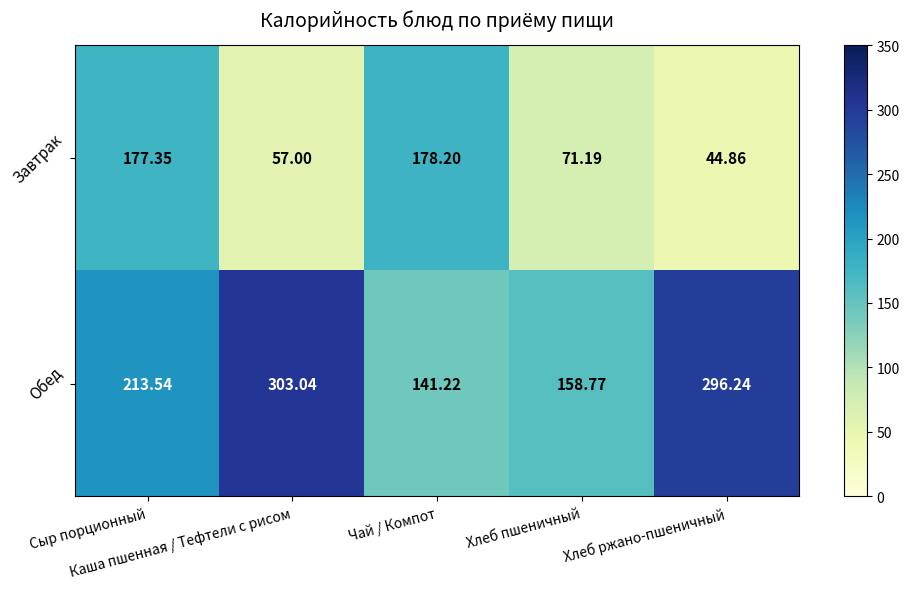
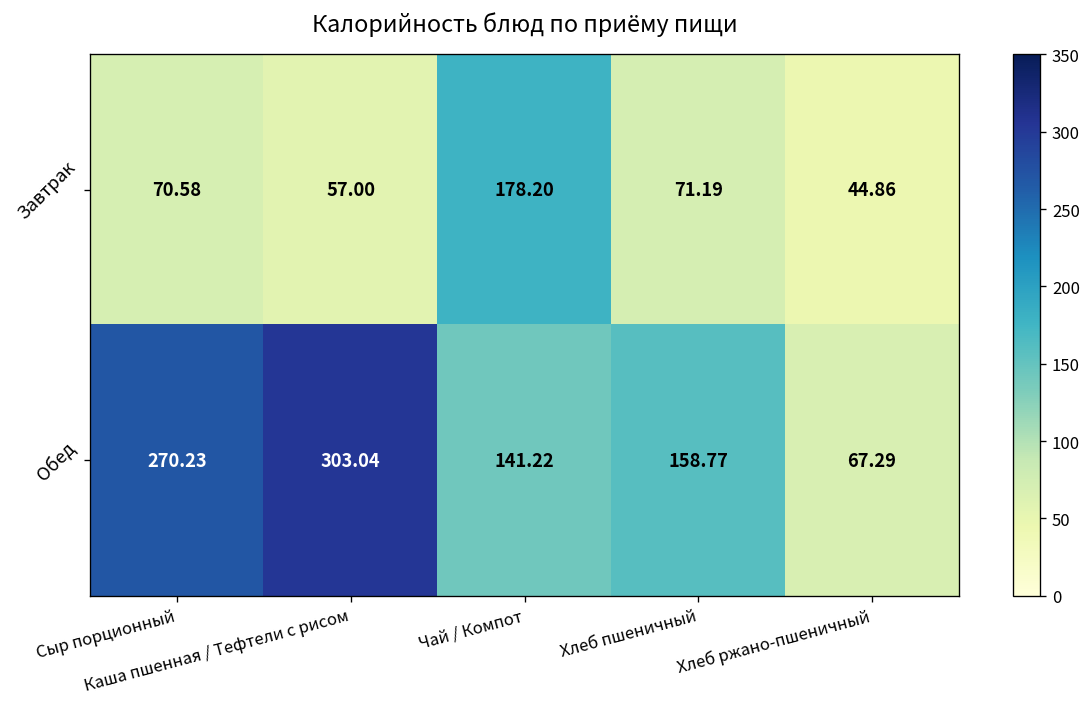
  {
    "Завтрак": {
-     "Сыр порционный": 177.35,
+     "Сыр порционный": 70.58,
      "Каша пшенная / Тефтели с рисом": 57.00,
      "Чай / Компот": 178.20,
      "Хлеб пшеничный": 71.19,
      "Хлеб ржано-пшеничный": 44.86
    },
    "Обед": {
-     "Сыр порционный": 213.54,
+     "Сыр порционный": 270.23,
      "Каша пшенная / Тефтели с рисом": 303.04,
      "Чай / Компот": 141.22,
      "Хлеб пшеничный": 158.77,
-     "Хлеб ржано-пшеничный": 296.24
+     "Хлеб ржано-пшеничный": 67.29
    }
  }
